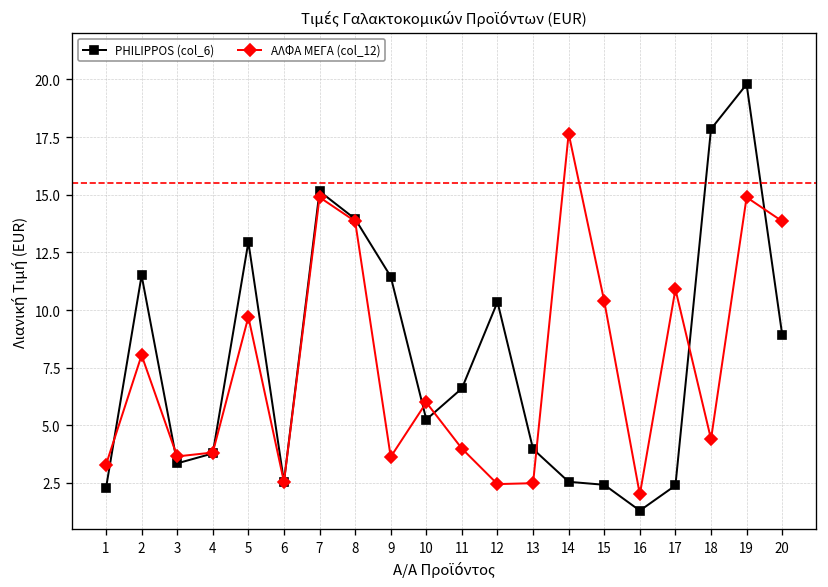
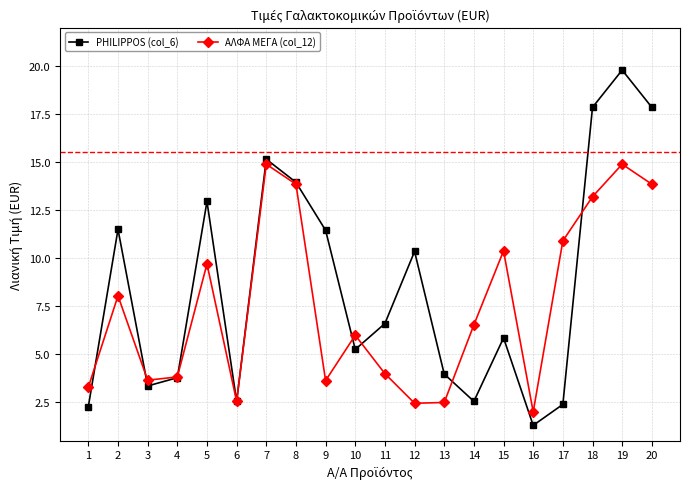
  {
    "PHILIPPOS (col_6)": {
      "1": 2.3,
      "2": 11.5,
      "3": 3.4,
      "5": 13.0,
      "7": 15.2,
      "9": 11.5,
      "10": 5.3,
      "11": 6.6,
      "12": 10.4,
      "13": 4.0,
      "14": 2.6,
-     "15": 2.4,
+     "15": 5.9,
      "16": 1.3,
      "17": 2.4,
      "18": 17.9,
      "19": 19.8,
-     "20": 8.9
+     "20": 17.9
    },
    "ΑΛΦΑ ΜΕΓΑ (col_12)": {
      "1": 3.3,
      "2": 8.0,
      "3": 3.7,
      "5": 9.7,
      "7": 14.9,
      "9": 3.6,
      "10": 6.0,
      "11": 4.0,
      "12": 2.5,
      "13": 2.5,
-     "14": 17.7,
+     "14": 6.5,
      "15": 10.4,
      "16": 2.0,
      "17": 10.9,
-     "18": 4.4,
+     "18": 13.2,
      "19": 14.9,
      "20": 13.9
    }
  }
